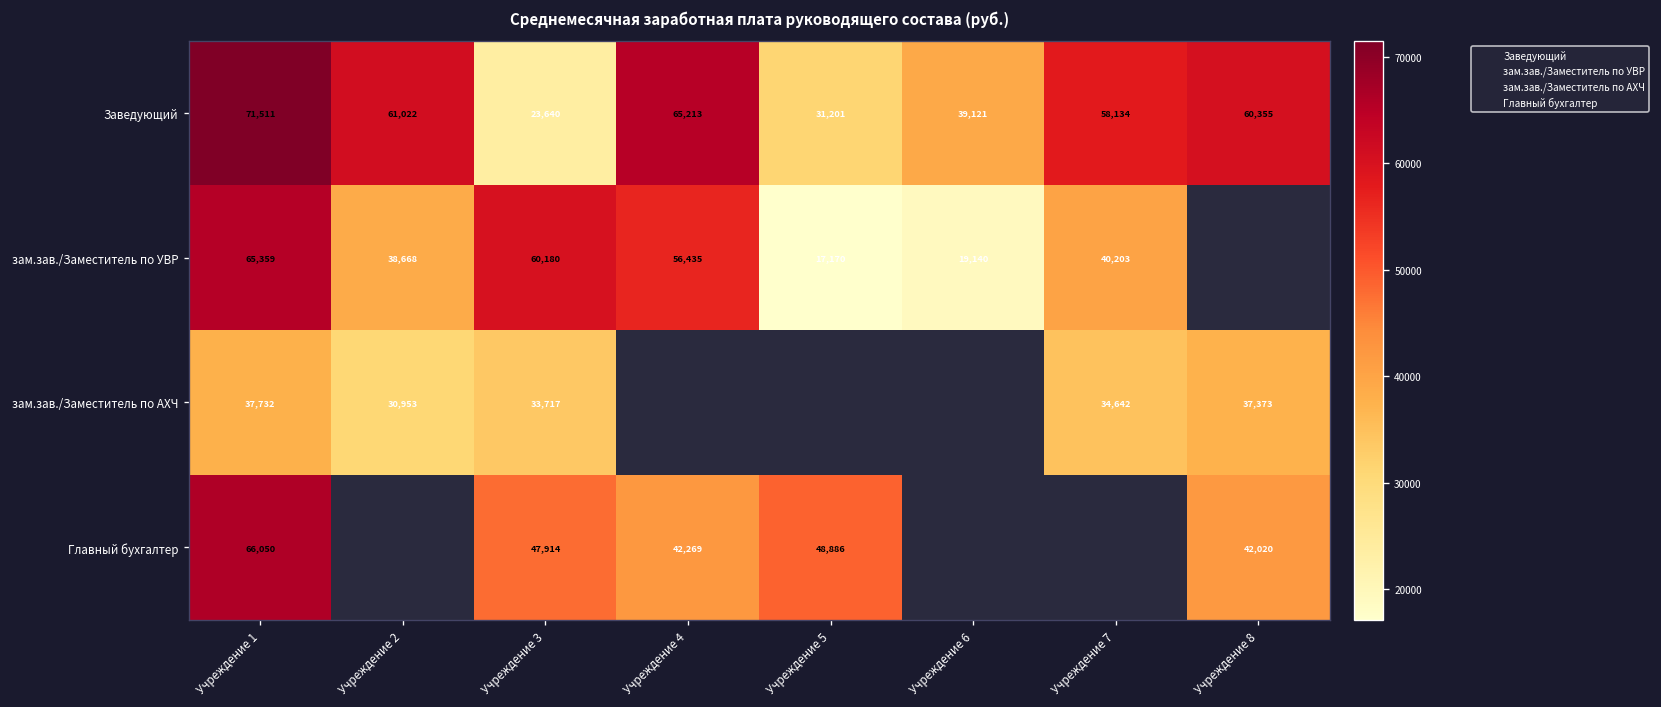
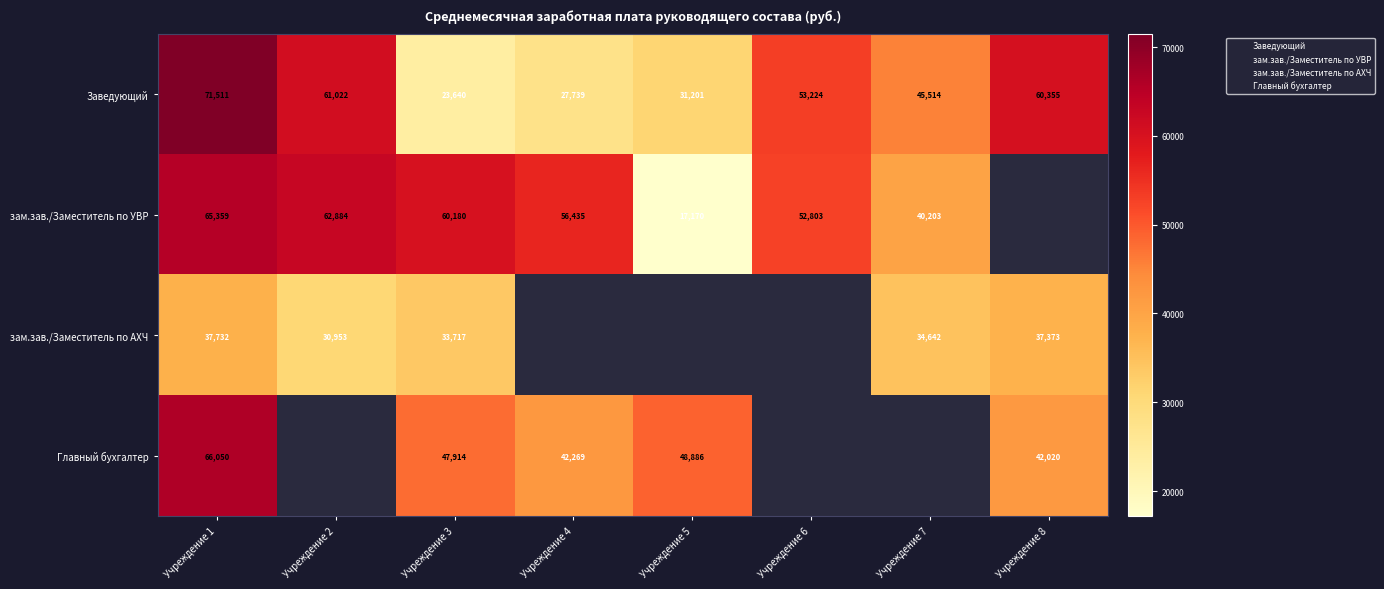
  {
    "Заведующий": {
      "Учреждение 1": "71,511",
      "Учреждение 2": "61,022",
      "Учреждение 3": "23,640",
-     "Учреждение 4": "65,213",
+     "Учреждение 4": "27,739",
      "Учреждение 5": "31,201",
-     "Учреждение 6": "39,121",
-     "Учреждение 7": "58,134",
+     "Учреждение 6": "53,224",
+     "Учреждение 7": "45,514",
      "Учреждение 8": "60,355"
    },
    "зам.зав./Заместитель по УВР": {
      "Учреждение 1": "65,359",
-     "Учреждение 2": "38,668",
+     "Учреждение 2": "62,884",
      "Учреждение 3": "60,180",
      "Учреждение 4": "56,435",
      "Учреждение 5": "17,170",
-     "Учреждение 6": "19,140",
+     "Учреждение 6": "52,803",
      "Учреждение 7": "40,203"
    },
    "зам.зав./Заместитель по АХЧ": {
      "Учреждение 1": "37,732",
      "Учреждение 2": "30,953",
      "Учреждение 3": "33,717",
      "Учреждение 7": "34,642",
      "Учреждение 8": "37,373"
    },
    "Главный бухгалтер": {
      "Учреждение 1": "66,050",
      "Учреждение 3": "47,914",
      "Учреждение 4": "42,269",
      "Учреждение 5": "48,886",
      "Учреждение 8": "42,020"
    }
  }
